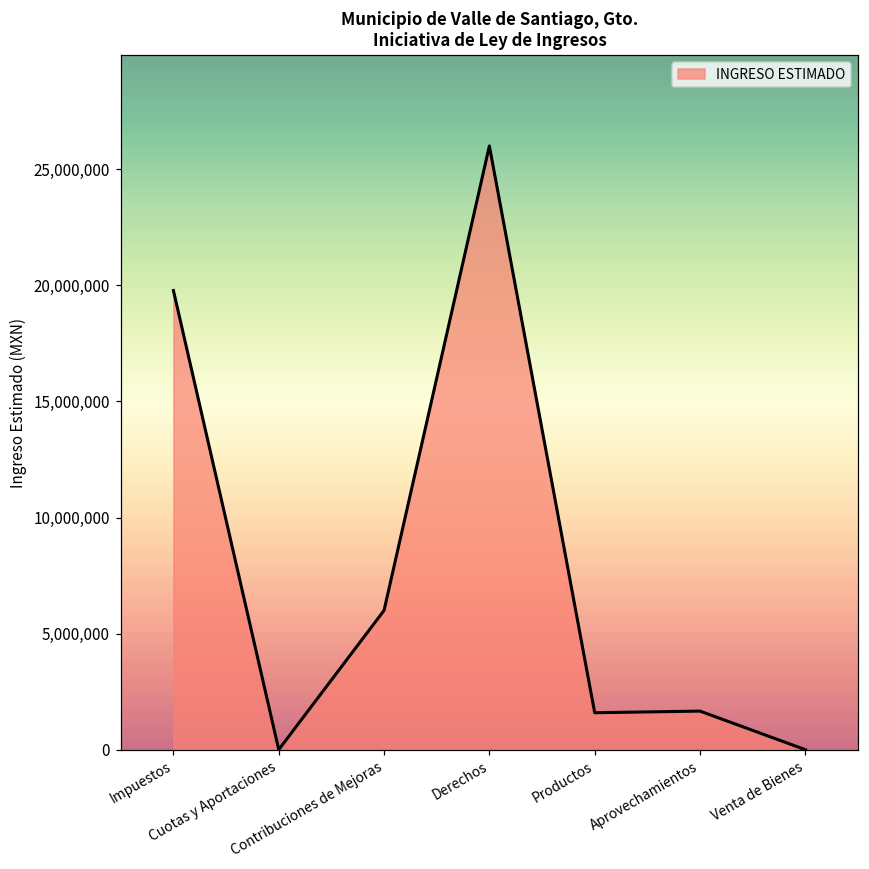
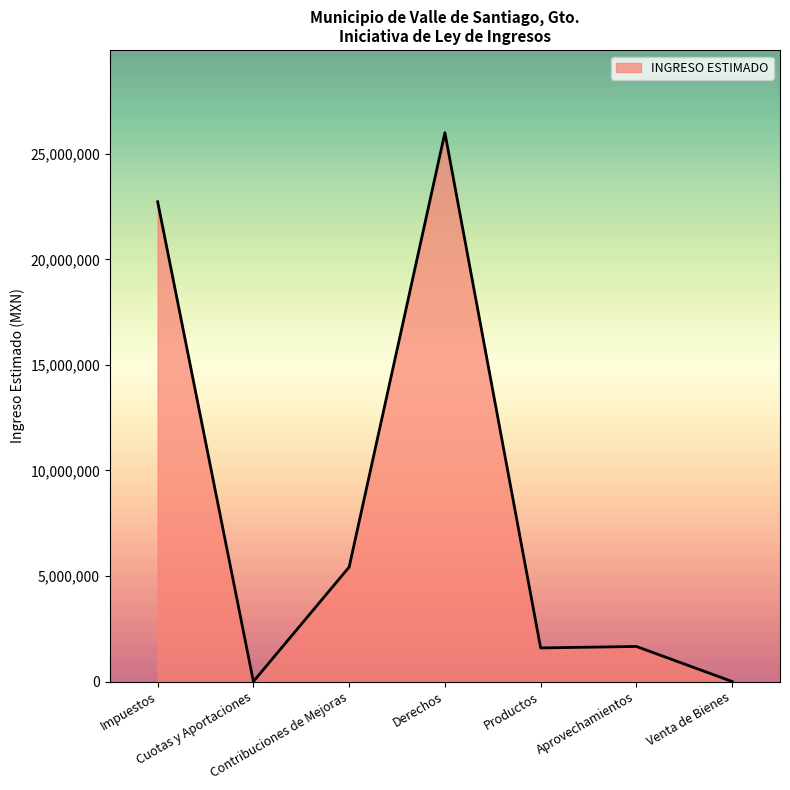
  {
-   "Impuestos": "19,800,000",
+   "Impuestos": "22,700,000",
    "Cuotas y Aportaciones": "0",
-   "Contribuciones de Mejoras": "6,000,000",
+   "Contribuciones de Mejoras": "5,400,000",
    "Derechos": "26,000,000",
    "Productos": "1,600,000",
    "Aprovechamientos": "1,700,000",
    "Venta de Bienes": "0"
  }
